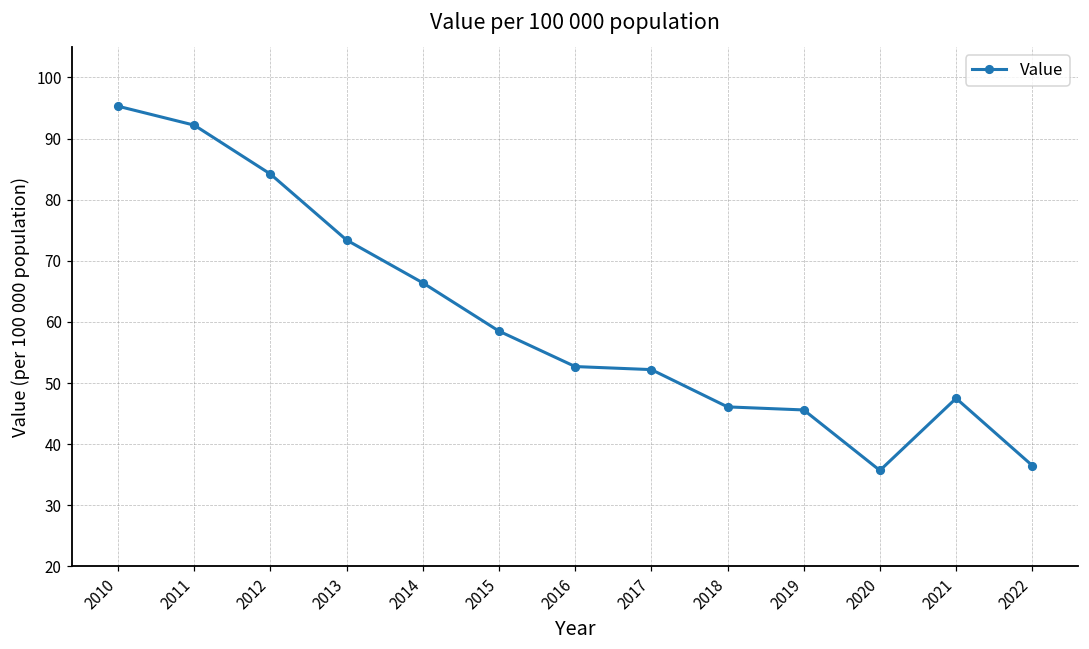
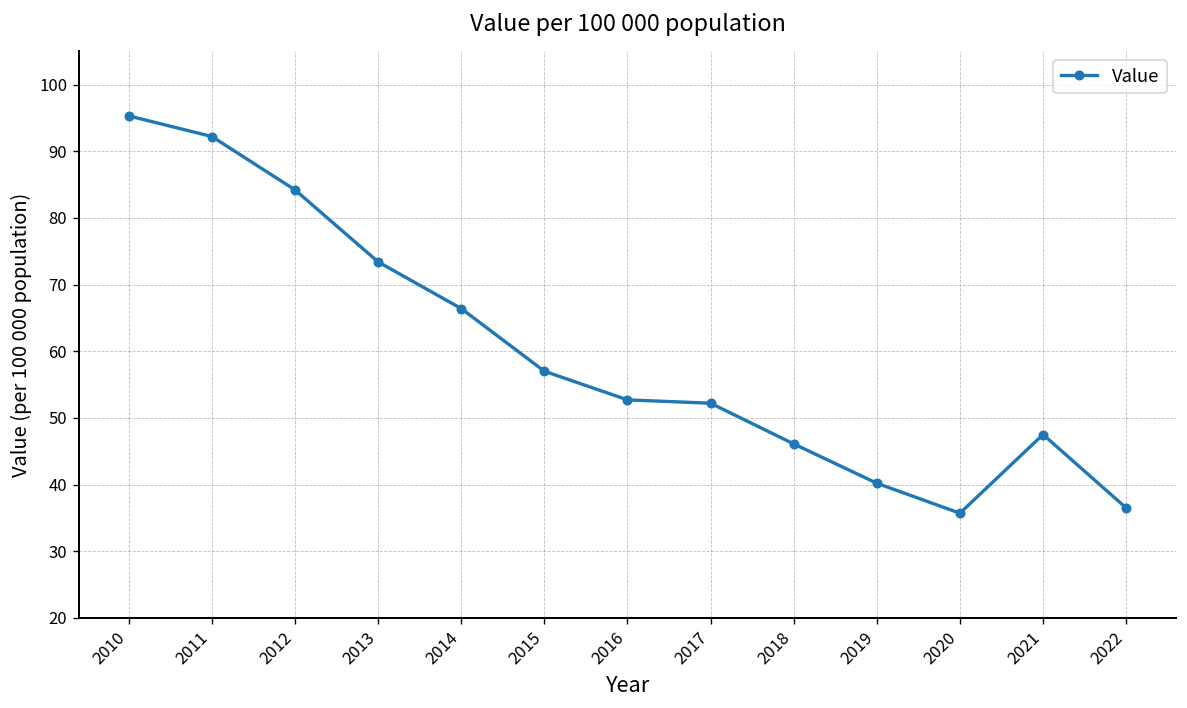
  {
    "2010": 95,
    "2011": 92,
    "2012": 84,
    "2013": 73,
    "2014": 66,
-   "2015": 59,
+   "2015": 57,
    "2016": 53,
    "2017": 52,
    "2018": 46,
-   "2019": 46,
+   "2019": 40,
    "2020": 36,
    "2021": 48,
    "2022": 37
  }
